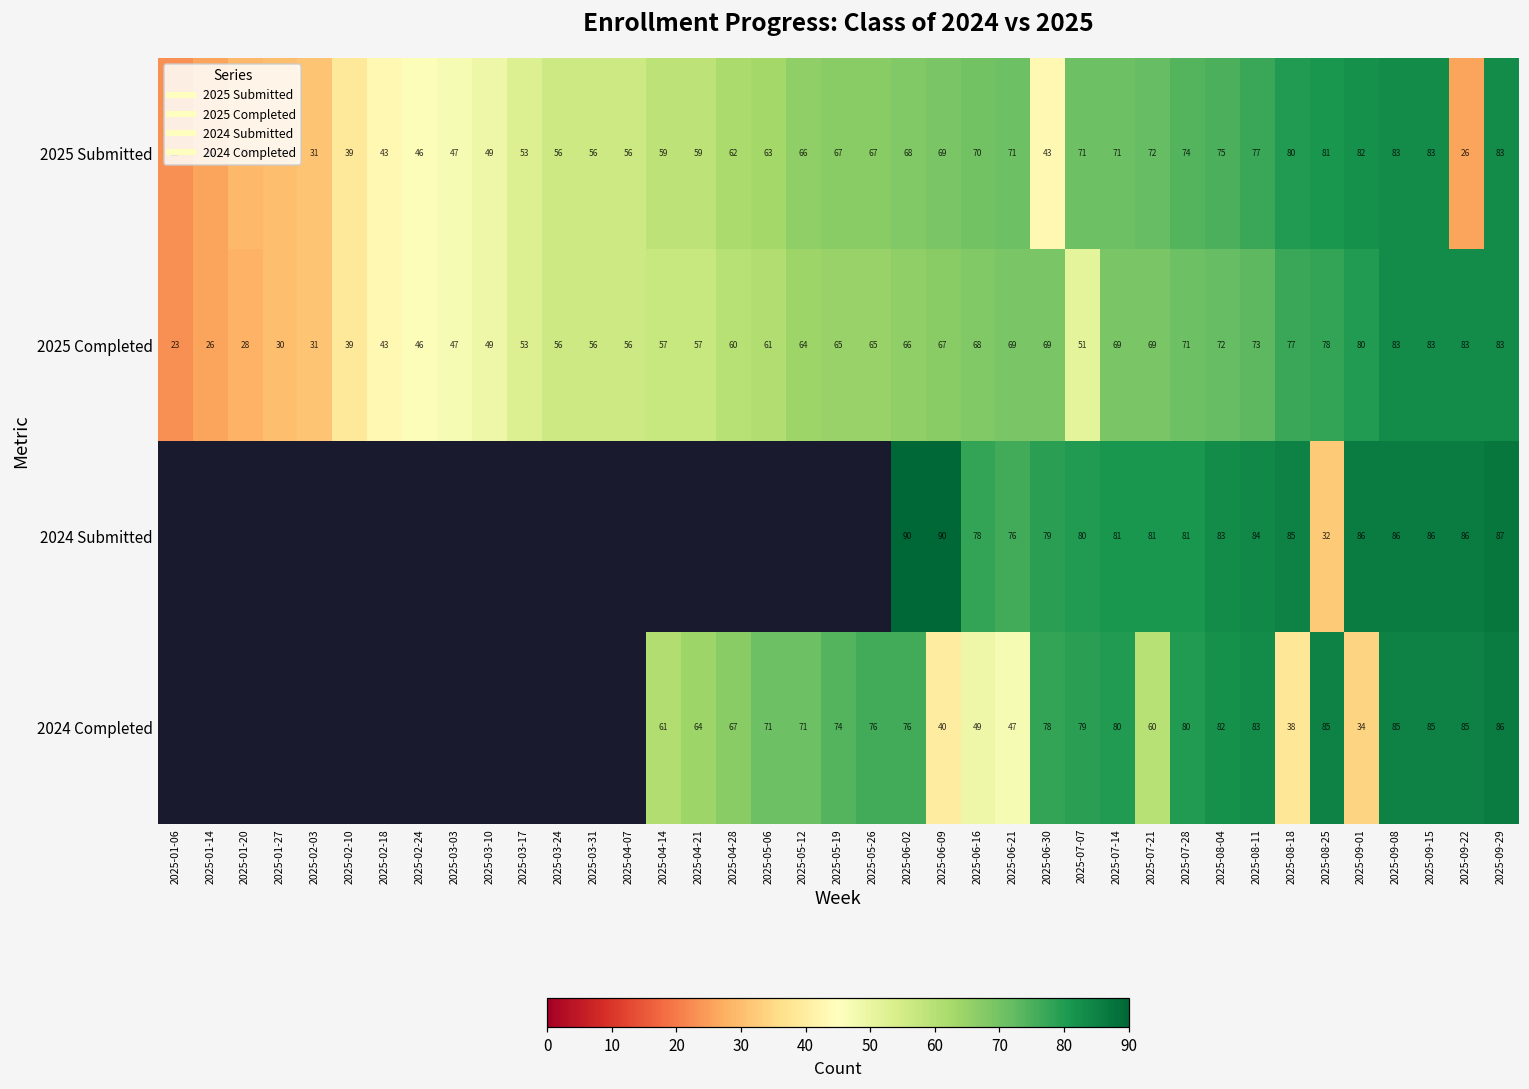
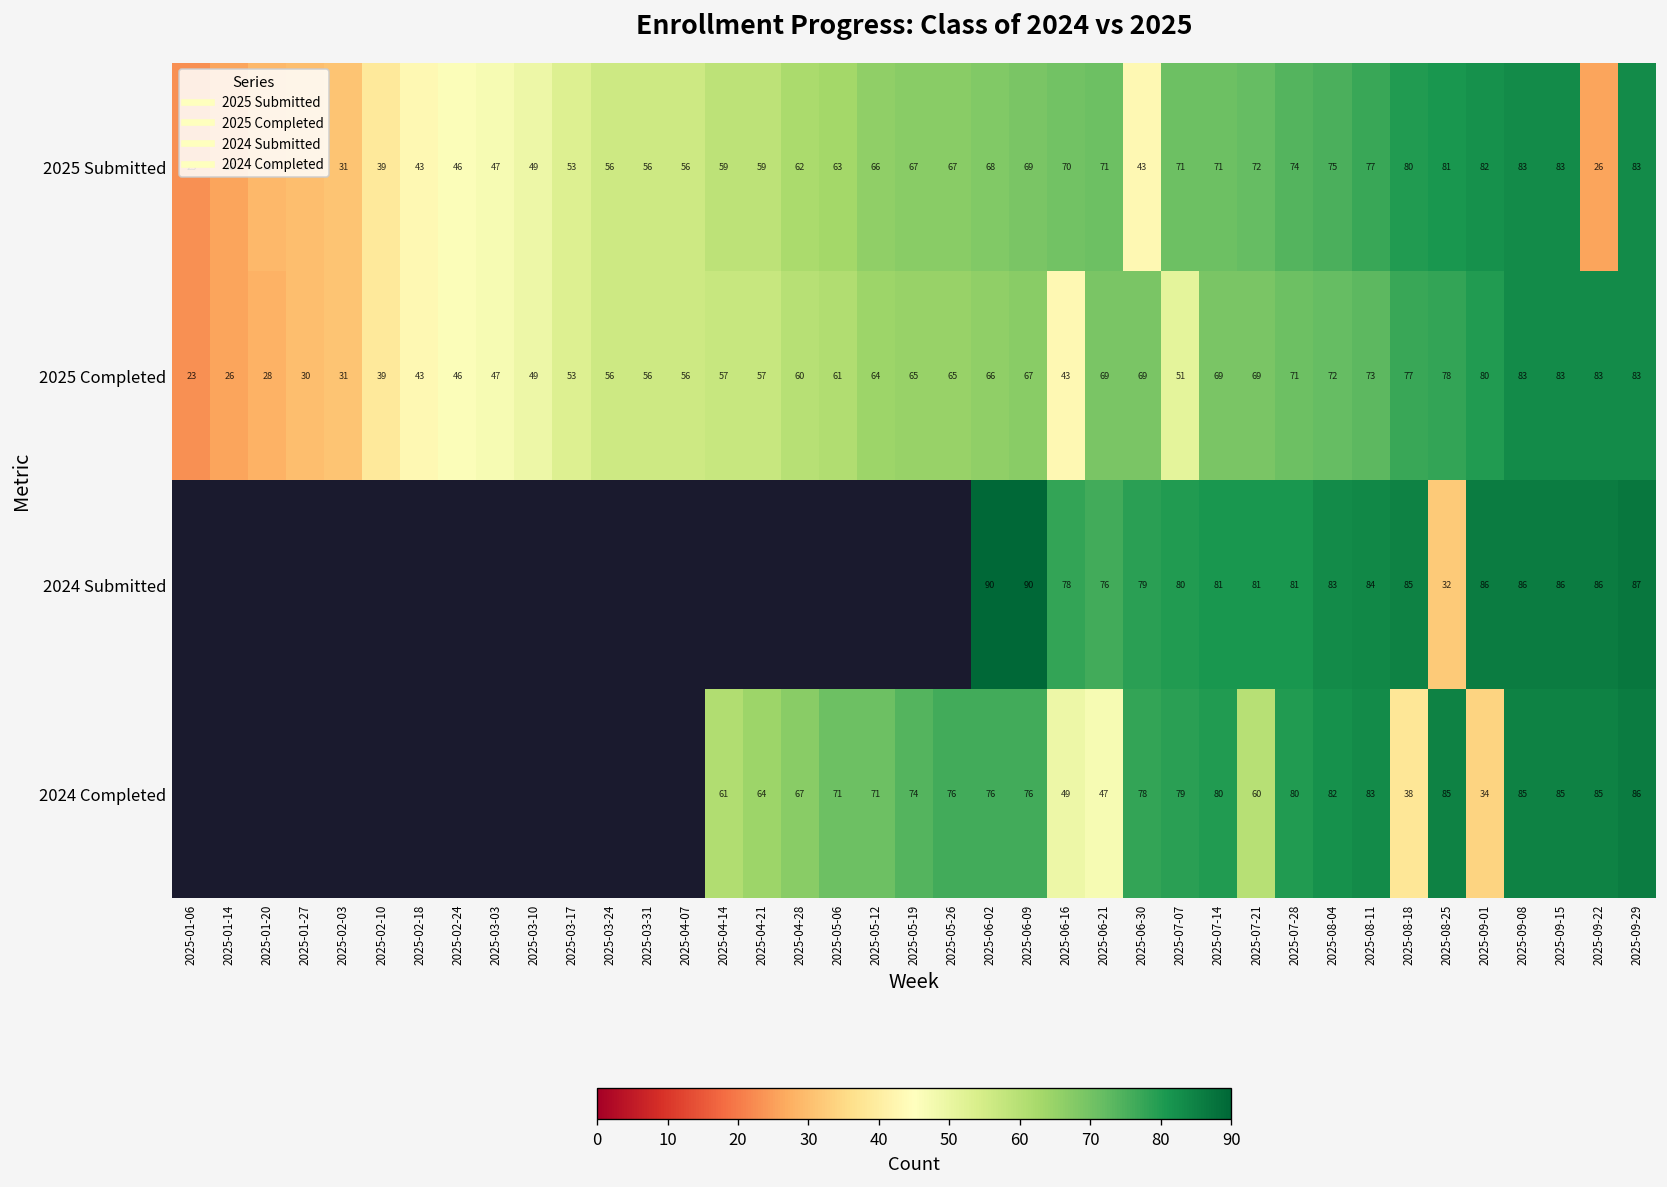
  {
    "2025 Submitted": {
      "2025-02-03": 31,
      "2025-02-10": 39,
      "2025-02-18": 43,
      "2025-02-24": 46,
      "2025-03-03": 47,
      "2025-03-10": 49,
      "2025-03-17": 53,
      "2025-03-24": 56,
      "2025-03-31": 56,
      "2025-04-07": 56,
      "2025-04-14": 59,
      "2025-04-21": 59,
      "2025-04-28": 62,
      "2025-05-06": 63,
      "2025-05-12": 66,
      "2025-05-19": 67,
      "2025-05-26": 67,
      "2025-06-02": 68,
      "2025-06-09": 69,
      "2025-06-16": 70,
      "2025-06-21": 71,
      "2025-06-30": 43,
      "2025-07-07": 71,
      "2025-07-14": 71,
      "2025-07-21": 72,
      "2025-07-28": 74,
      "2025-08-04": 75,
      "2025-08-11": 77,
      "2025-08-18": 80,
      "2025-08-25": 81,
      "2025-09-01": 82,
      "2025-09-08": 83,
      "2025-09-15": 83,
      "2025-09-22": 26,
      "2025-09-29": 83
    },
    "2025 Completed": {
      "2025-01-06": 23,
      "2025-01-14": 26,
      "2025-01-20": 28,
      "2025-01-27": 30,
      "2025-02-03": 31,
      "2025-02-10": 39,
      "2025-02-18": 43,
      "2025-02-24": 46,
      "2025-03-03": 47,
      "2025-03-10": 49,
      "2025-03-17": 53,
      "2025-03-24": 56,
      "2025-03-31": 56,
      "2025-04-07": 56,
      "2025-04-14": 57,
      "2025-04-21": 57,
      "2025-04-28": 60,
      "2025-05-06": 61,
      "2025-05-12": 64,
      "2025-05-19": 65,
      "2025-05-26": 65,
      "2025-06-02": 66,
      "2025-06-09": 67,
-     "2025-06-16": 68,
+     "2025-06-16": 43,
      "2025-06-21": 69,
      "2025-06-30": 69,
      "2025-07-07": 51,
      "2025-07-14": 69,
      "2025-07-21": 69,
      "2025-07-28": 71,
      "2025-08-04": 72,
      "2025-08-11": 73,
      "2025-08-18": 77,
      "2025-08-25": 78,
      "2025-09-01": 80,
      "2025-09-08": 83,
      "2025-09-15": 83,
      "2025-09-22": 83,
      "2025-09-29": 83
    },
    "2024 Submitted": {
      "2025-06-02": 90,
      "2025-06-09": 90,
      "2025-06-16": 78,
      "2025-06-21": 76,
      "2025-06-30": 79,
      "2025-07-07": 80,
      "2025-07-14": 81,
      "2025-07-21": 81,
      "2025-07-28": 81,
      "2025-08-04": 83,
      "2025-08-11": 84,
      "2025-08-18": 85,
      "2025-08-25": 32,
      "2025-09-01": 86,
      "2025-09-08": 86,
      "2025-09-15": 86,
      "2025-09-22": 86,
      "2025-09-29": 87
    },
    "2024 Completed": {
      "2025-04-14": 61,
      "2025-04-21": 64,
      "2025-04-28": 67,
      "2025-05-06": 71,
      "2025-05-12": 71,
      "2025-05-19": 74,
      "2025-05-26": 76,
      "2025-06-02": 76,
-     "2025-06-09": 40,
+     "2025-06-09": 76,
      "2025-06-16": 49,
      "2025-06-21": 47,
      "2025-06-30": 78,
      "2025-07-07": 79,
      "2025-07-14": 80,
      "2025-07-21": 60,
      "2025-07-28": 80,
      "2025-08-04": 82,
      "2025-08-11": 83,
      "2025-08-18": 38,
      "2025-08-25": 85,
      "2025-09-01": 34,
      "2025-09-08": 85,
      "2025-09-15": 85,
      "2025-09-22": 85,
      "2025-09-29": 86
    }
  }
